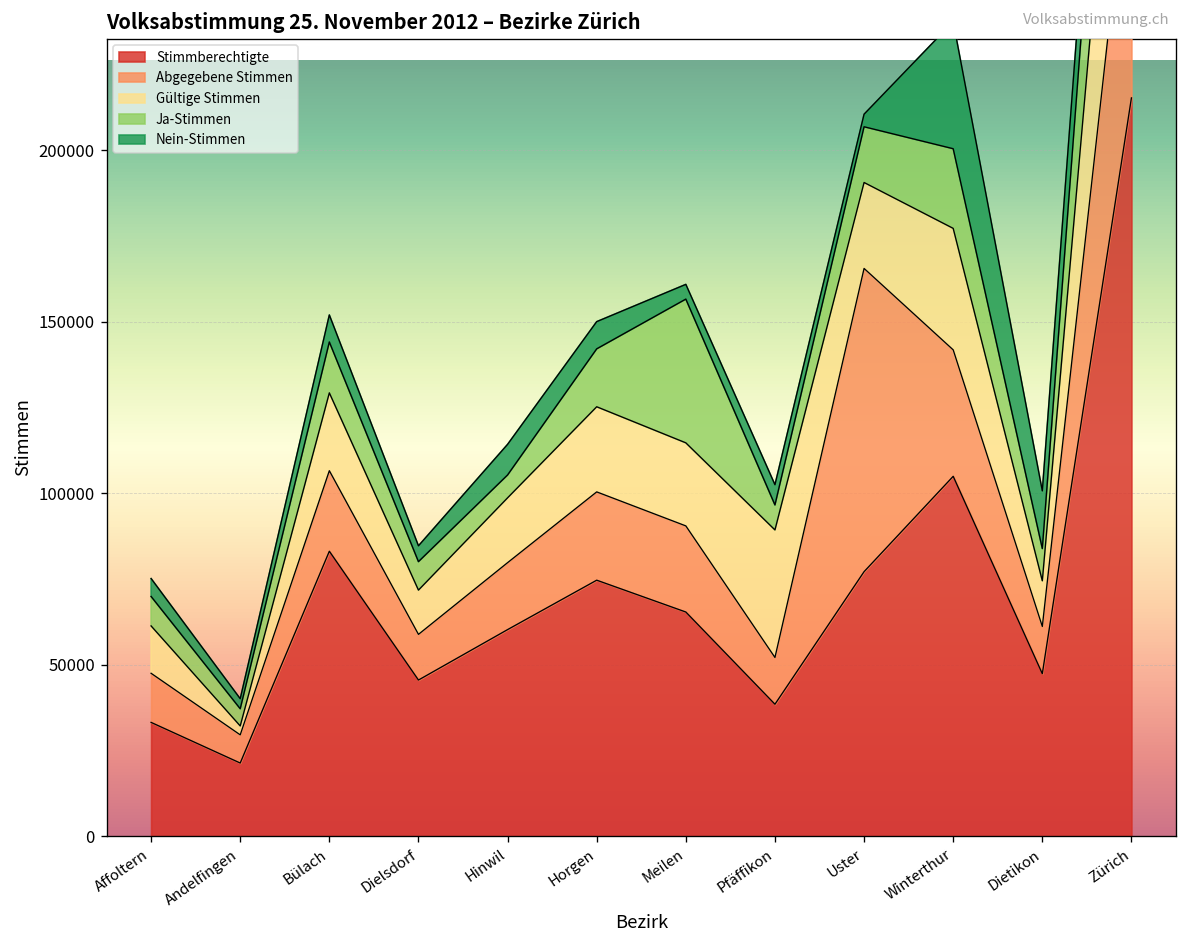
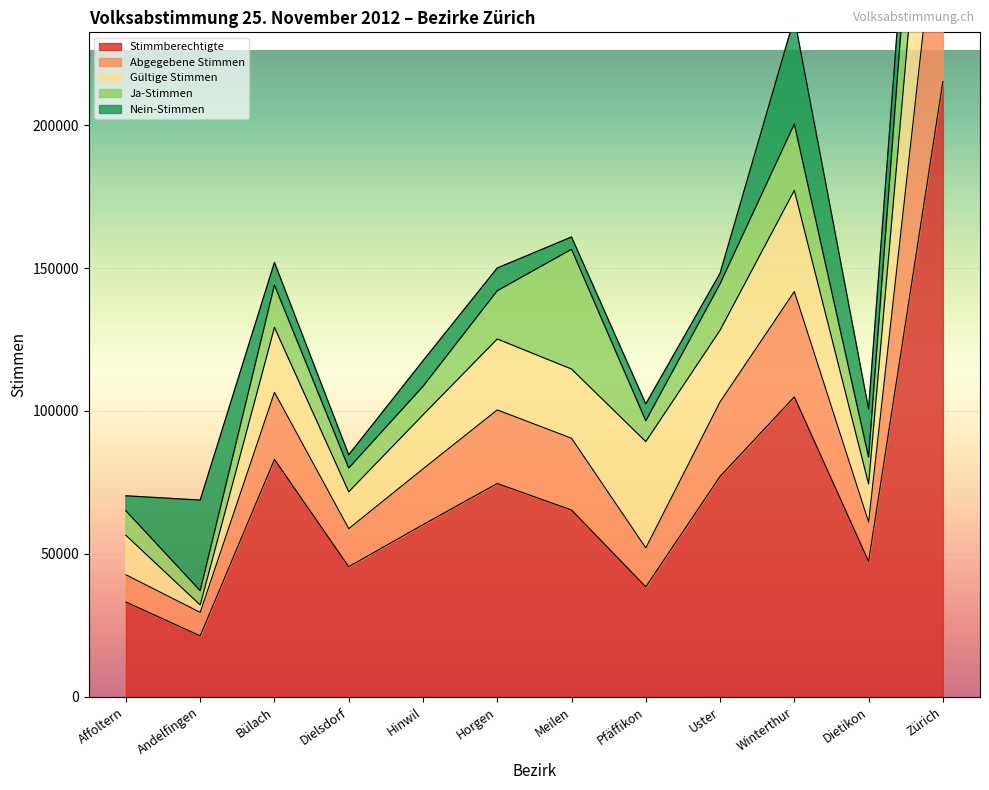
  {
    "Stimmberechtigte": {
      "Affoltern": 33000,
      "Andelfingen": 21000,
      "Bülach": 83000,
      "Dielsdorf": 46000,
      "Hinwil": 60000,
      "Horgen": 75000,
      "Meilen": 65000,
      "Pfäffikon": 38000,
      "Uster": 77000,
      "Winterthur": 105000,
      "Dietikon": 47000,
      "Zürich": 215000
    },
    "Abgegebene Stimmen": {
-     "Affoltern": 14000,
+     "Affoltern": 10000,
      "Andelfingen": 8000,
      "Bülach": 23000,
      "Dielsdorf": 13000,
      "Hinwil": 20000,
      "Horgen": 26000,
      "Meilen": 25000,
      "Pfäffikon": 14000,
-     "Uster": 88000,
+     "Uster": 26000,
      "Winterthur": 37000,
      "Dietikon": 14000
    },
    "Gültige Stimmen": {
      "Affoltern": 14000,
      "Andelfingen": 3000,
      "Bülach": 23000,
      "Dielsdorf": 13000,
      "Hinwil": 19000,
      "Horgen": 25000,
      "Meilen": 24000,
      "Pfäffikon": 37000,
      "Uster": 25000,
      "Winterthur": 35000,
      "Dietikon": 13000
    },
    "Ja-Stimmen": {
      "Affoltern": 9000,
      "Andelfingen": 5000,
      "Bülach": 15000,
      "Dielsdorf": 8000,
-     "Hinwil": 7000,
+     "Hinwil": 10000,
      "Horgen": 17000,
      "Meilen": 42000,
      "Pfäffikon": 7000,
      "Uster": 16000,
      "Winterthur": 23000,
      "Dietikon": 9000
    },
    "Nein-Stimmen": {
      "Affoltern": 5000,
-     "Andelfingen": 3000,
+     "Andelfingen": 32000,
      "Bülach": 8000,
      "Dielsdorf": 5000,
      "Hinwil": 9000,
      "Horgen": 8000,
      "Meilen": 4000,
      "Pfäffikon": 6000,
      "Uster": 4000,
      "Dietikon": 17000
    }
  }
